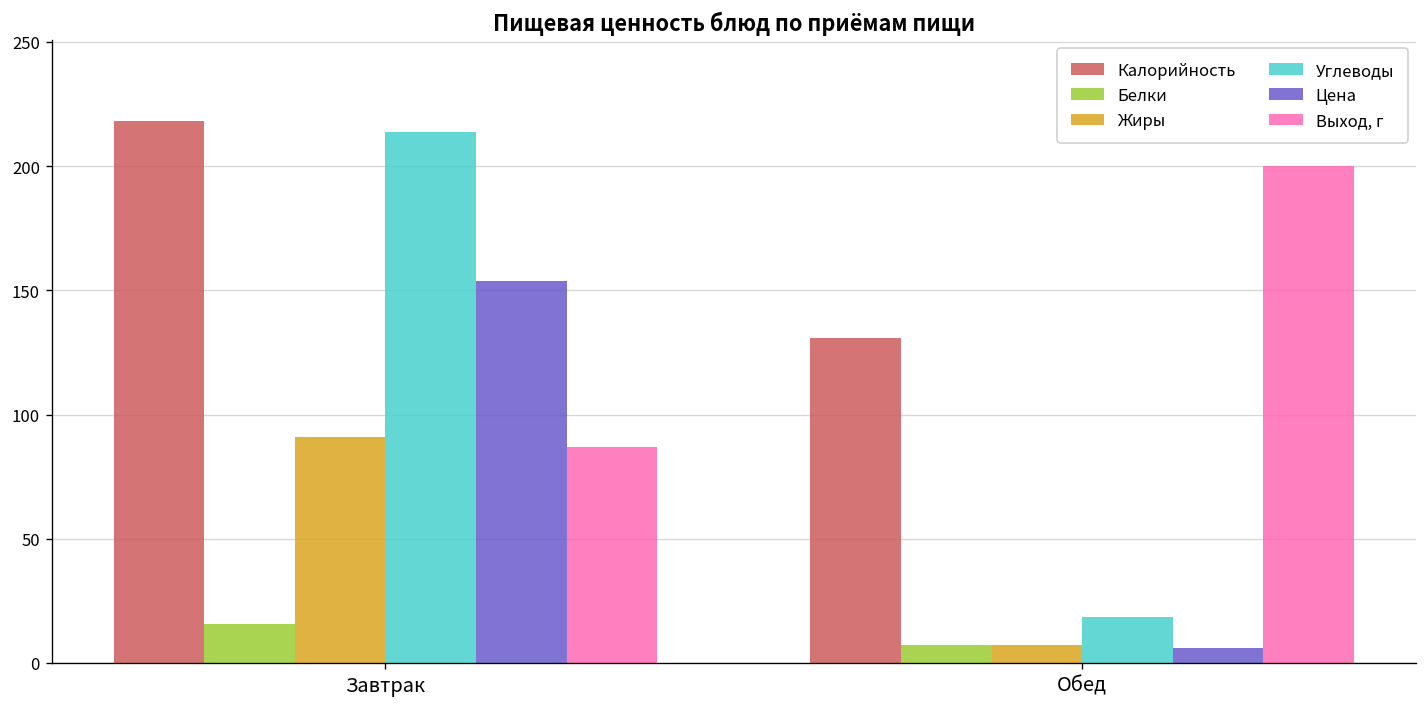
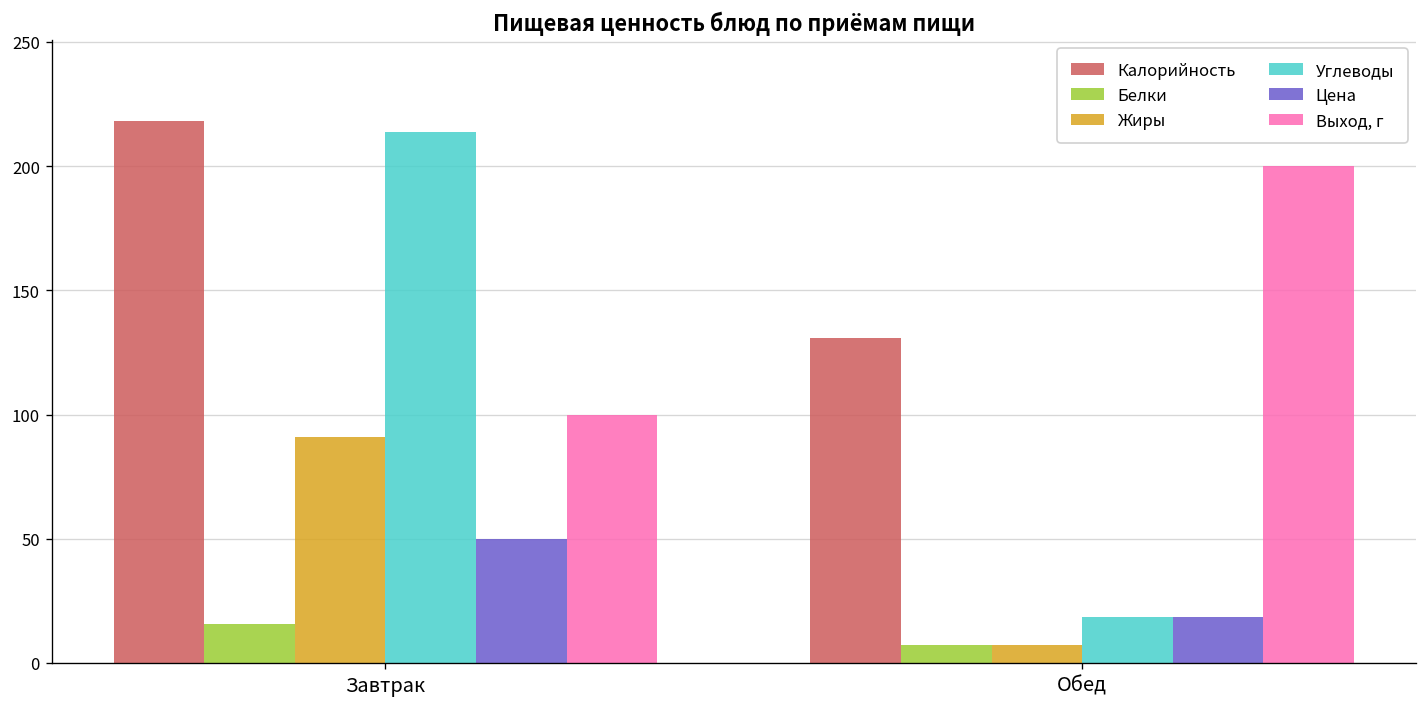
  {
    "Калорийность": {
      "Завтрак": 218,
      "Обед": 131
    },
    "Белки": {
      "Завтрак": 16,
      "Обед": 7
    },
    "Жиры": {
      "Завтрак": 91,
      "Обед": 7
    },
    "Углеводы": {
      "Завтрак": 214,
      "Обед": 18
    },
    "Цена": {
-     "Завтрак": 154,
-     "Обед": 6
+     "Завтрак": 50,
+     "Обед": 19
    },
    "Выход, г": {
-     "Завтрак": 87,
+     "Завтрак": 100,
      "Обед": 200
    }
  }
